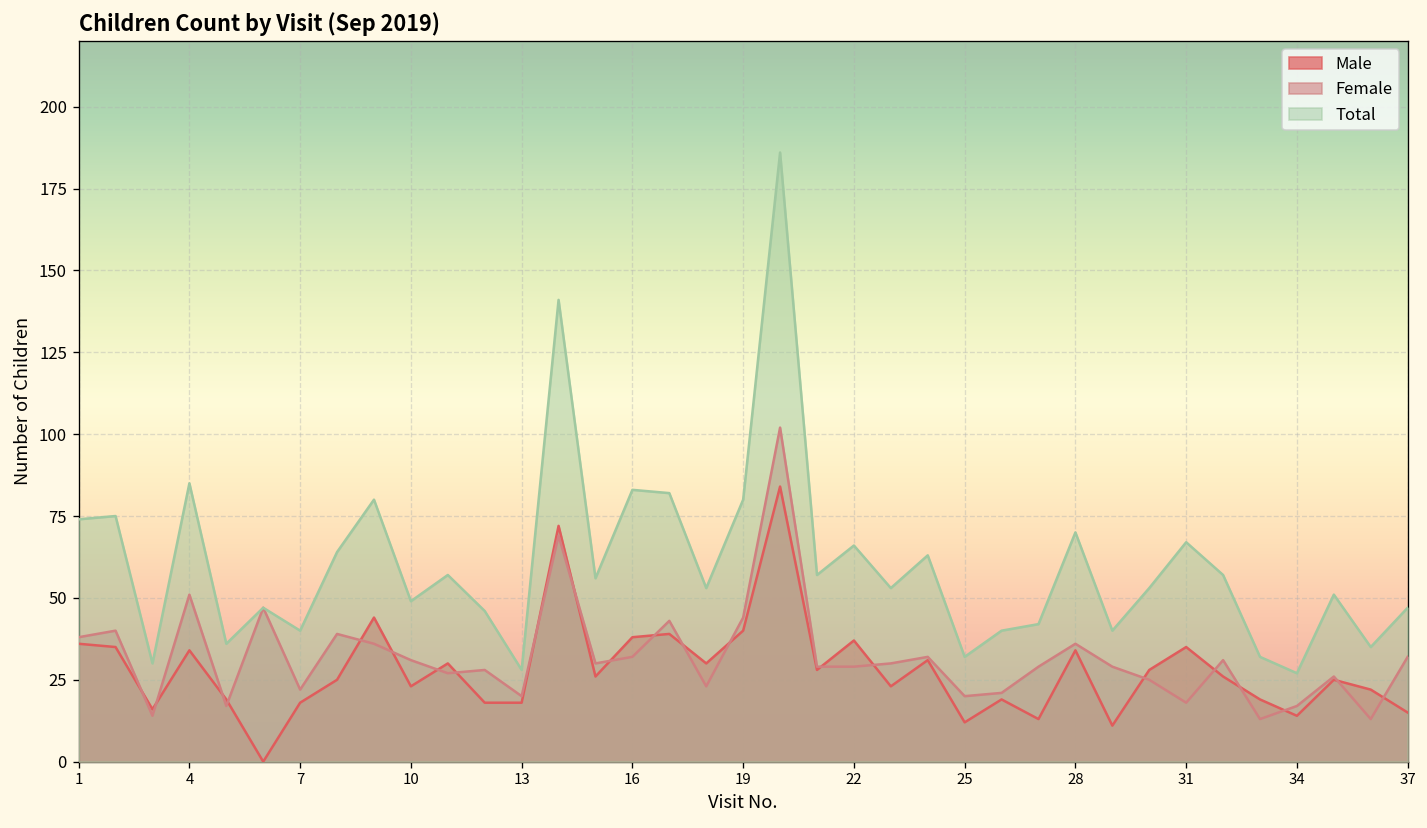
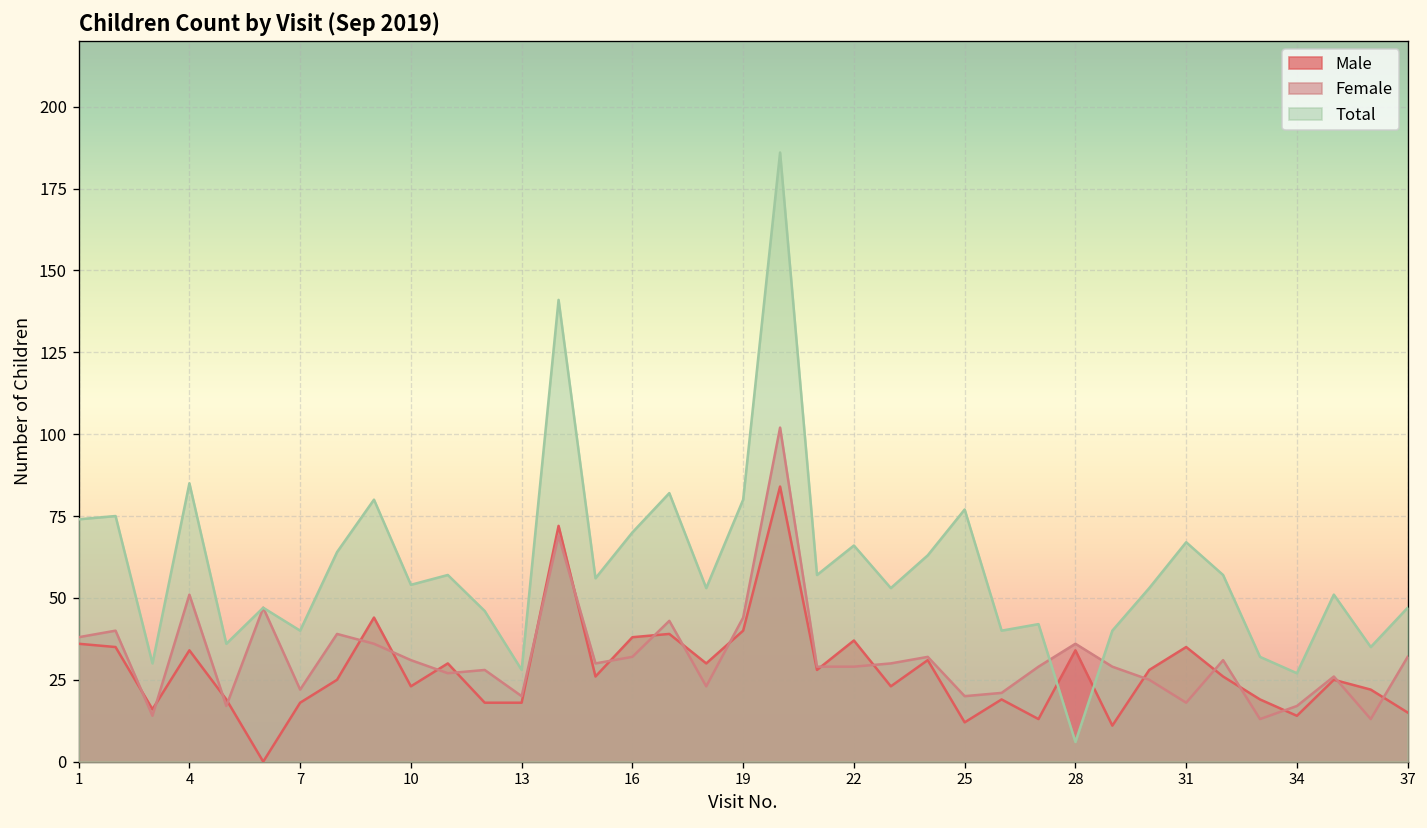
  {
    "Total": {
      "1": 74,
      "4": 85,
      "7": 40,
-     "10": 49,
+     "10": 54,
      "13": 28,
-     "16": 83,
+     "16": 70,
      "19": 80,
      "22": 66,
-     "25": 32,
-     "28": 70,
+     "25": 77,
+     "28": 6,
      "31": 67,
      "34": 27,
      "37": 47
    }
  }
